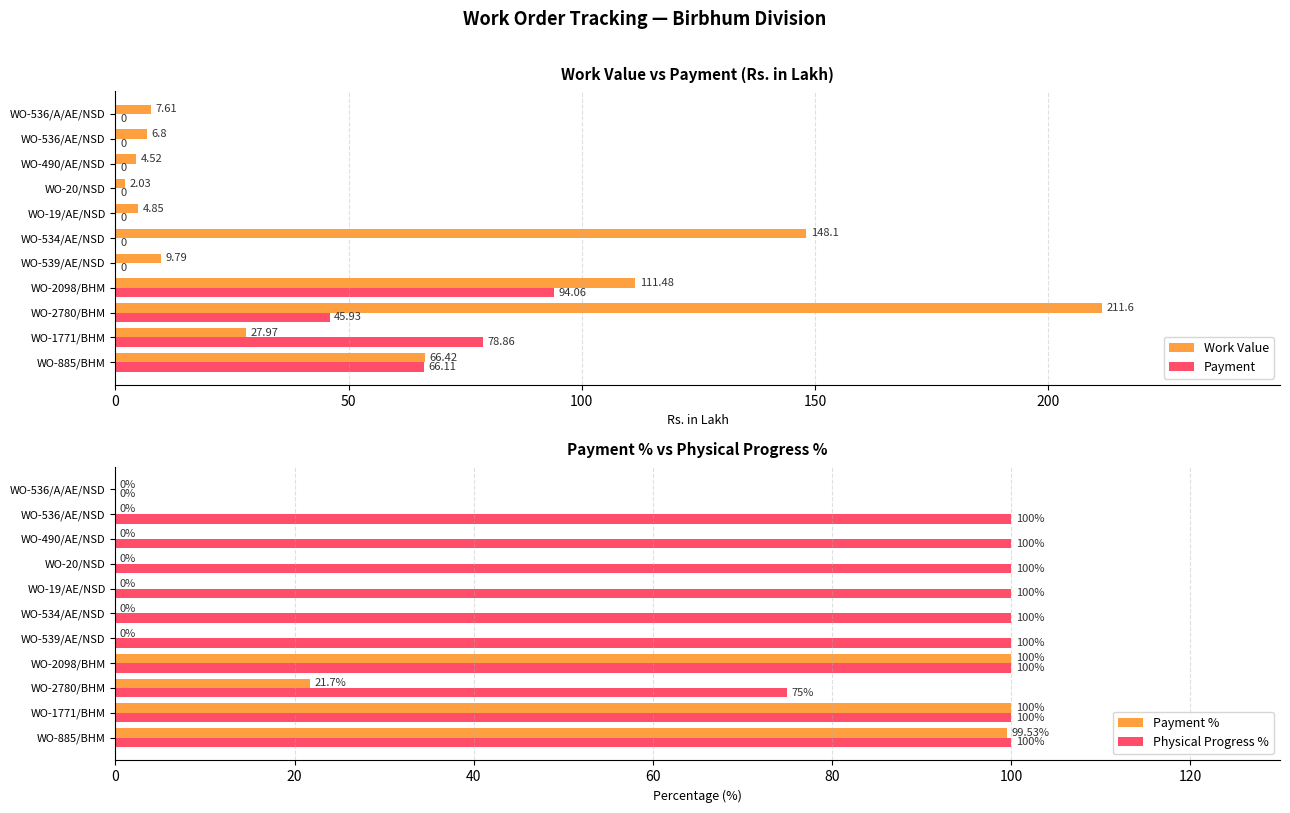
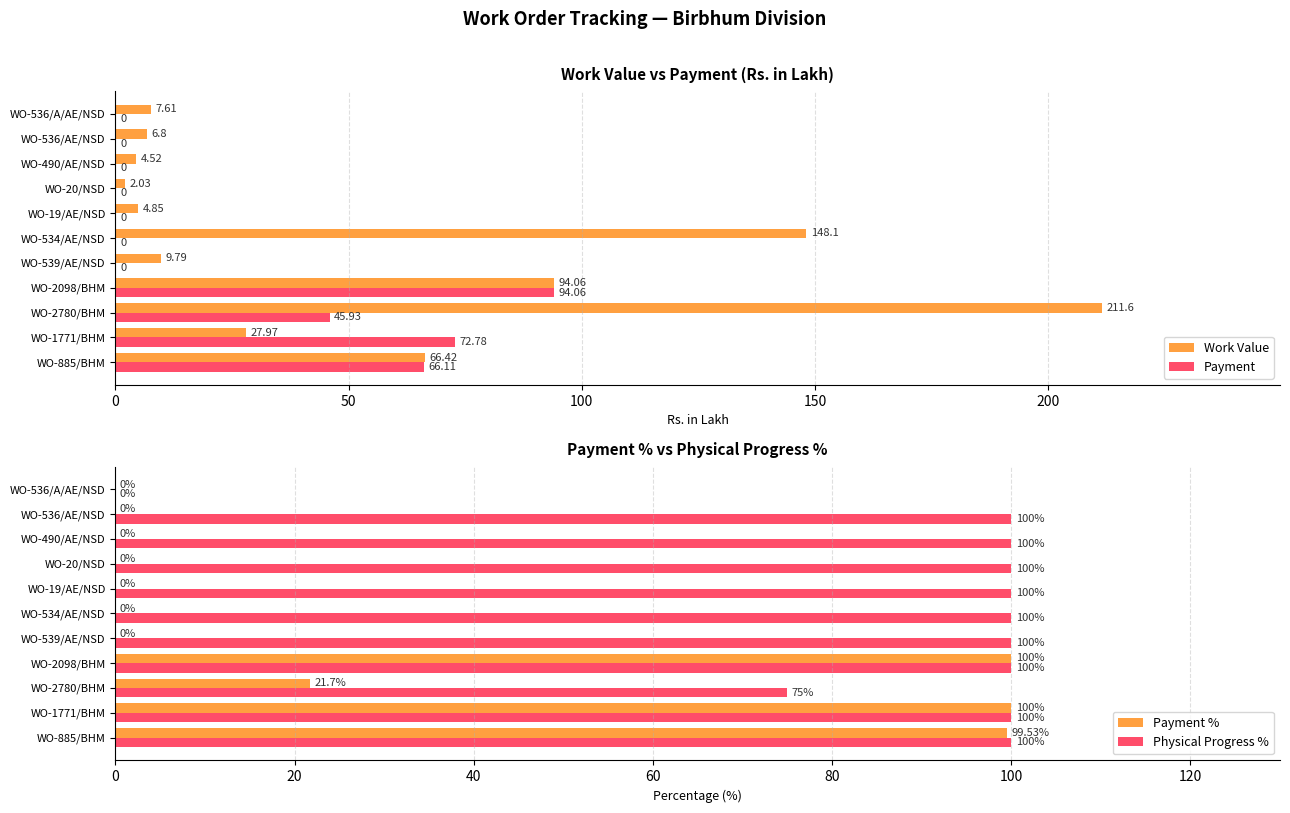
  {
    "Work Value vs Payment (Rs. in Lakh)": {
      "Work Value": {
        "WO-536/A/AE/NSD": "7.61",
        "WO-536/AE/NSD": "6.8",
        "WO-490/AE/NSD": "4.52",
        "WO-20/NSD": "2.03",
        "WO-19/AE/NSD": "4.85",
        "WO-534/AE/NSD": "148.1",
        "WO-539/AE/NSD": "9.79",
-       "WO-2098/BHM": "111.48",
+       "WO-2098/BHM": "94.06",
        "WO-2780/BHM": "211.6",
        "WO-1771/BHM": "27.97",
        "WO-885/BHM": "66.42"
      },
      "Payment": {
        "WO-536/A/AE/NSD": "0",
        "WO-536/AE/NSD": "0",
        "WO-490/AE/NSD": "0",
        "WO-20/NSD": "0",
        "WO-19/AE/NSD": "0",
        "WO-534/AE/NSD": "0",
        "WO-539/AE/NSD": "0",
        "WO-2098/BHM": "94.06",
        "WO-2780/BHM": "45.93",
-       "WO-1771/BHM": "78.86",
+       "WO-1771/BHM": "72.78",
        "WO-885/BHM": "66.11"
      }
    },
    "Payment % vs Physical Progress %": {
      "Payment %": {
        "WO-536/A/AE/NSD": "0%",
        "WO-536/AE/NSD": "0%",
        "WO-490/AE/NSD": "0%",
        "WO-20/NSD": "0%",
        "WO-19/AE/NSD": "0%",
        "WO-534/AE/NSD": "0%",
        "WO-539/AE/NSD": "0%",
        "WO-2098/BHM": "100%",
        "WO-2780/BHM": "21.7%",
        "WO-1771/BHM": "100%",
        "WO-885/BHM": "99.53%"
      },
      "Physical Progress %": {
        "WO-536/A/AE/NSD": "0%",
        "WO-536/AE/NSD": "100%",
        "WO-490/AE/NSD": "100%",
        "WO-20/NSD": "100%",
        "WO-19/AE/NSD": "100%",
        "WO-534/AE/NSD": "100%",
        "WO-539/AE/NSD": "100%",
        "WO-2098/BHM": "100%",
        "WO-2780/BHM": "75%",
        "WO-1771/BHM": "100%",
        "WO-885/BHM": "100%"
      }
    }
  }
